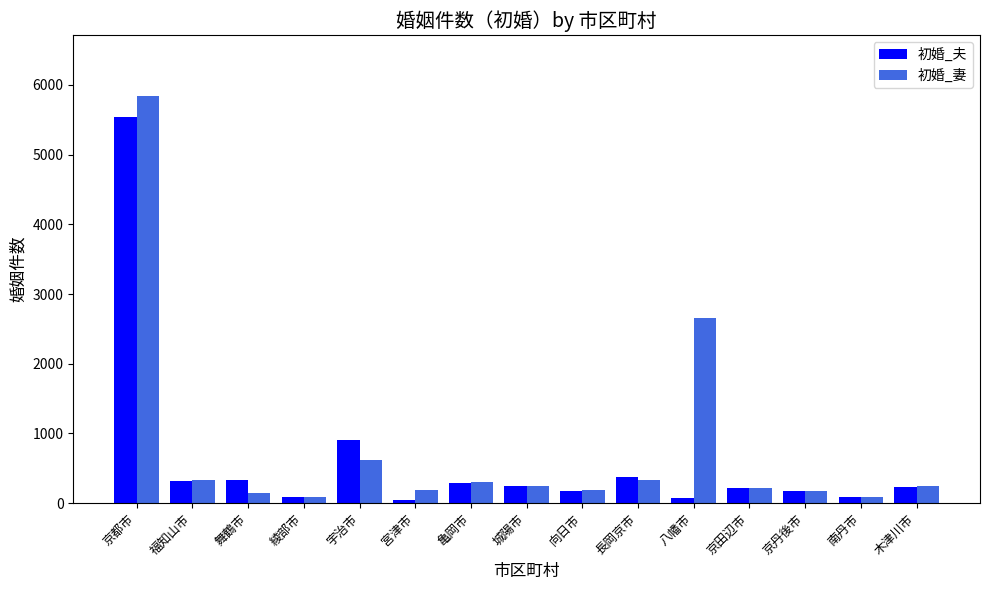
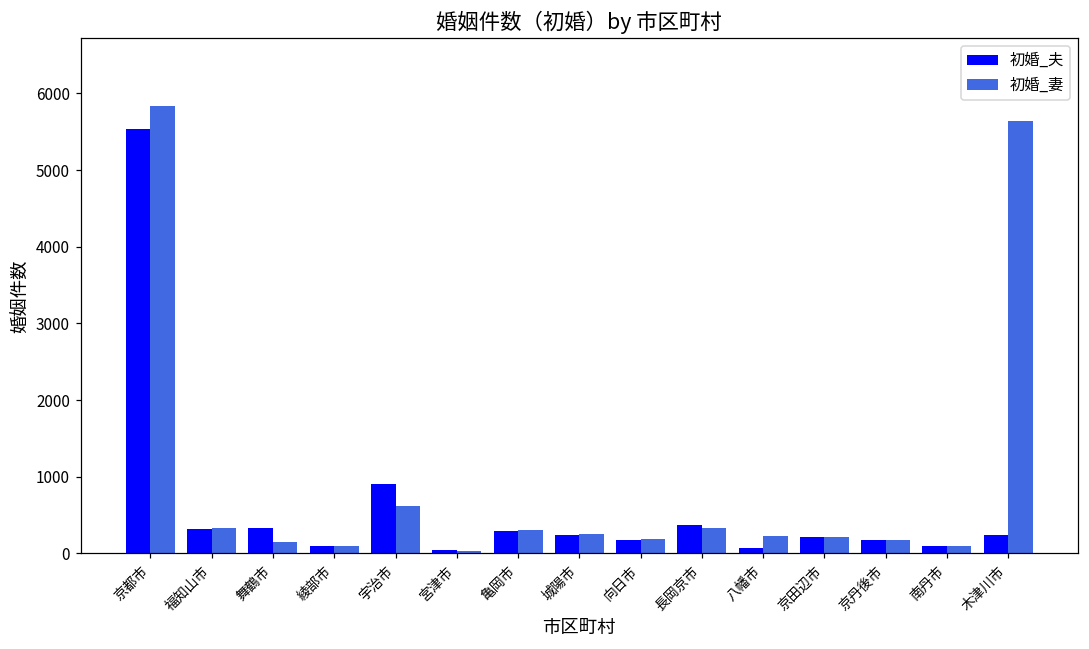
  {
    "初婚_夫": {
      "京都市": 5500,
      "福知山市": 300,
      "舞鶴市": 300,
      "綾部市": 100,
      "宇治市": 900,
      "宮津市": 0,
      "亀岡市": 300,
      "城陽市": 200,
      "向日市": 200,
      "長岡京市": 400,
      "八幡市": 100,
      "京田辺市": 200,
      "京丹後市": 200,
      "南丹市": 100,
      "木津川市": 200
    },
    "初婚_妻": {
      "京都市": 5800,
      "福知山市": 300,
      "舞鶴市": 100,
      "綾部市": 100,
      "宇治市": 600,
-     "宮津市": 200,
+     "宮津市": 0,
      "亀岡市": 300,
      "城陽市": 200,
      "向日市": 200,
      "長岡京市": 300,
-     "八幡市": 2700,
+     "八幡市": 200,
      "京田辺市": 200,
      "京丹後市": 200,
      "南丹市": 100,
-     "木津川市": 200
+     "木津川市": 5600
    }
  }
